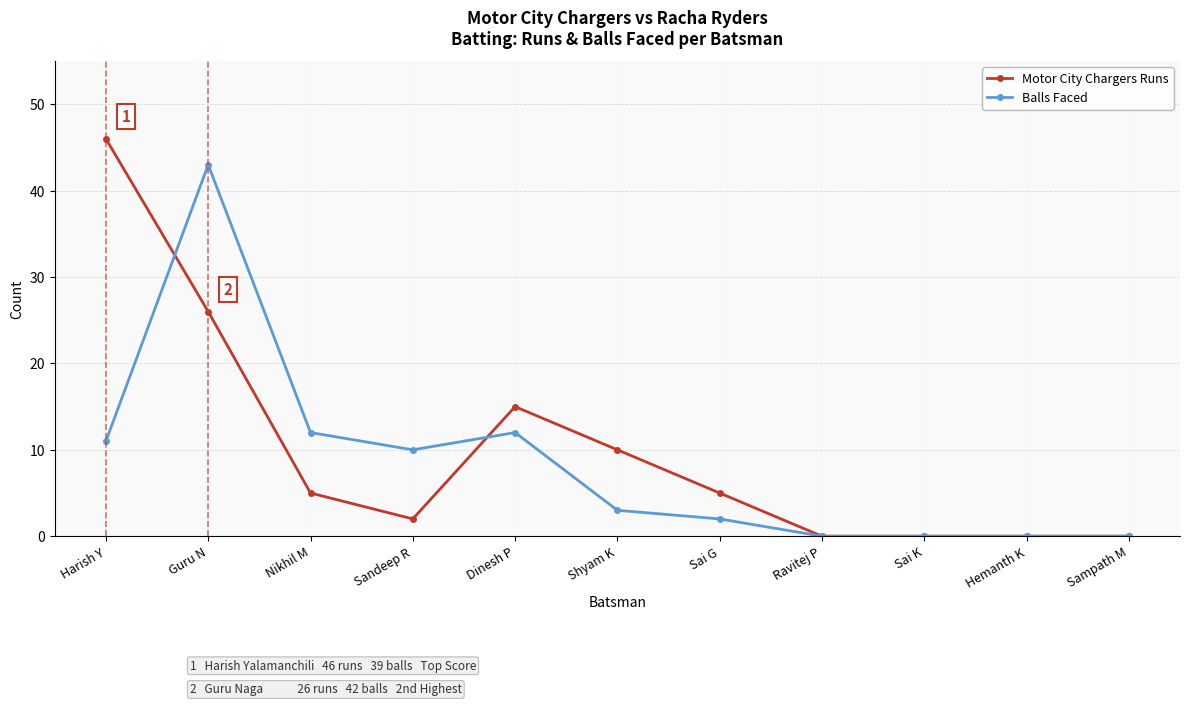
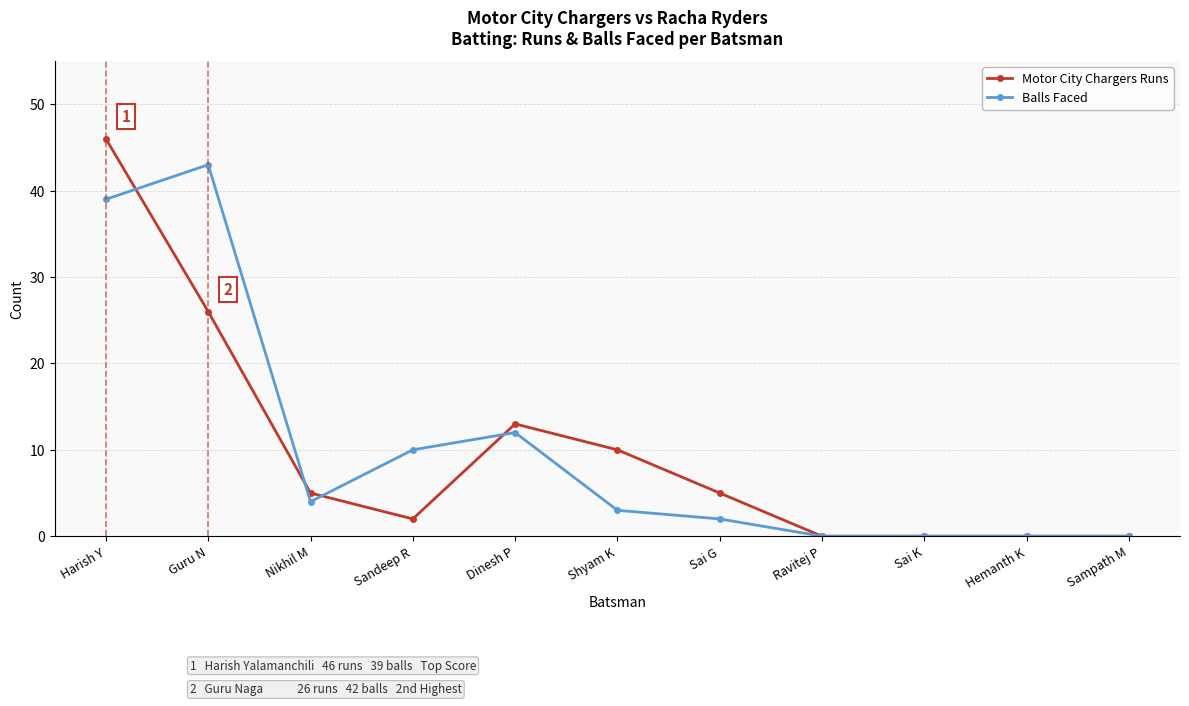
  {
    "Motor City Chargers Runs": {
      "Nikhil M": 5,
      "Sandeep R": 2,
-     "Dinesh P": 15,
+     "Dinesh P": 13,
      "Shyam K": 10,
      "Sai G": 5
    },
    "Balls Faced": {
-     "Harish Y": 11,
+     "Harish Y": 39,
      "Guru N": 43,
-     "Nikhil M": 12,
+     "Nikhil M": 4,
      "Sandeep R": 10,
      "Dinesh P": 12,
      "Shyam K": 3,
      "Sai G": 2
    }
  }
